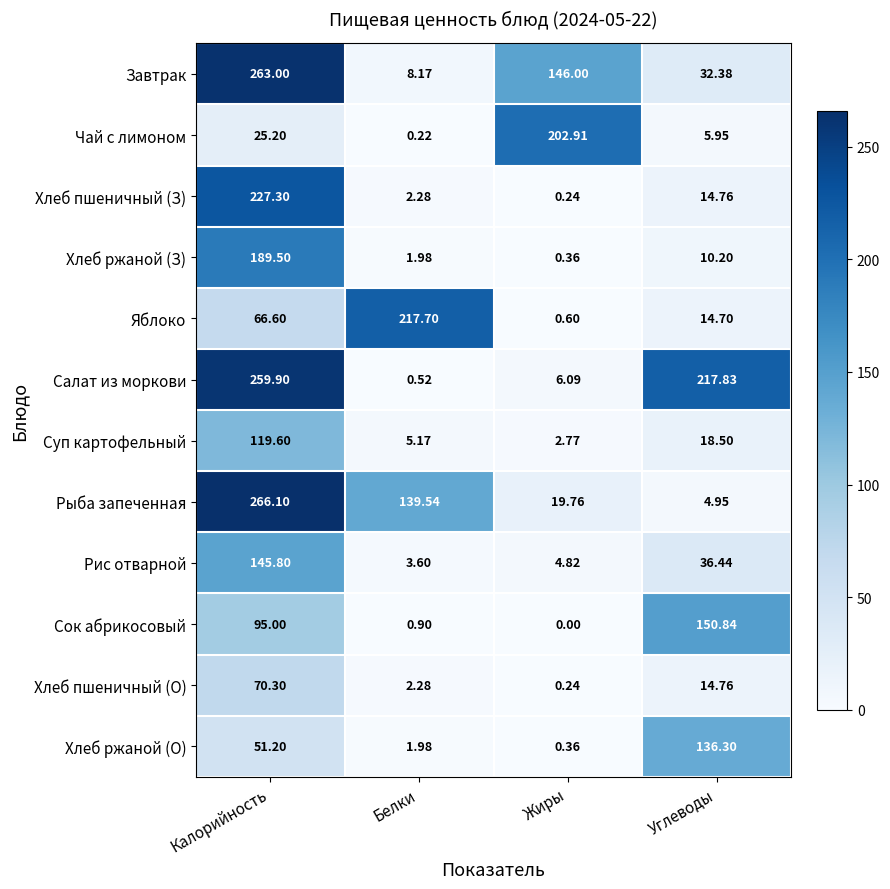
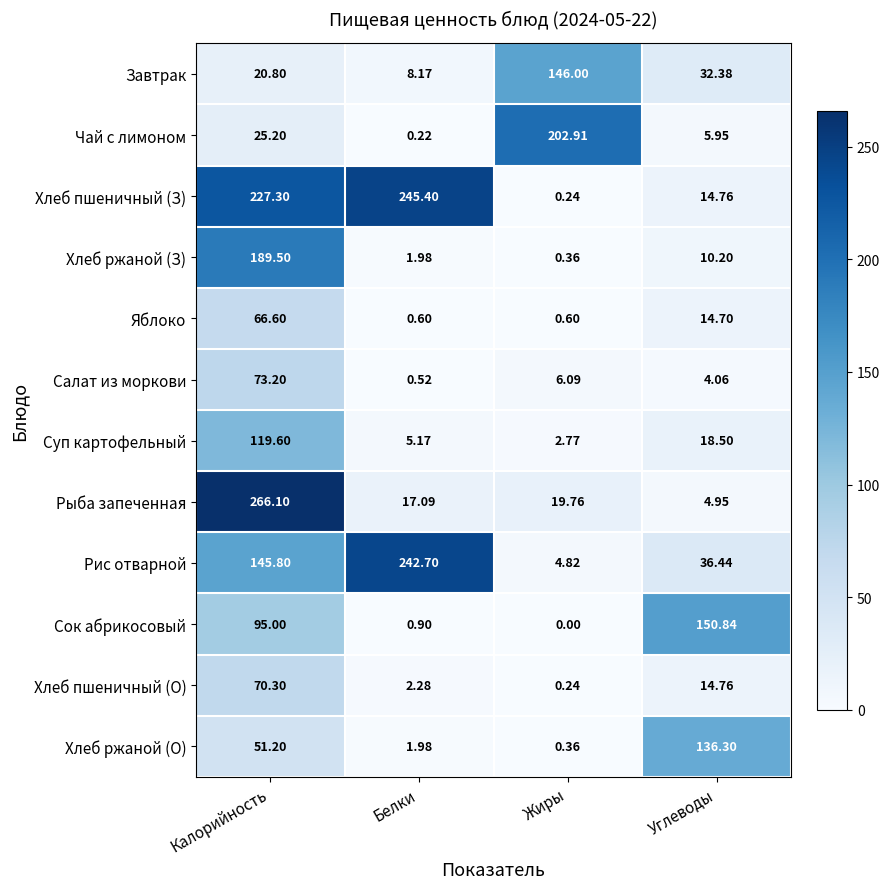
  {
    "Завтрак": {
-     "Калорийность": 263.00,
+     "Калорийность": 20.80,
      "Белки": 8.17,
      "Жиры": 146.00,
      "Углеводы": 32.38
    },
    "Чай с лимоном": {
      "Калорийность": 25.20,
      "Белки": 0.22,
      "Жиры": 202.91,
      "Углеводы": 5.95
    },
    "Хлеб пшеничный (З)": {
      "Калорийность": 227.30,
-     "Белки": 2.28,
+     "Белки": 245.40,
      "Жиры": 0.24,
      "Углеводы": 14.76
    },
    "Хлеб ржаной (З)": {
      "Калорийность": 189.50,
      "Белки": 1.98,
      "Жиры": 0.36,
      "Углеводы": 10.20
    },
    "Яблоко": {
      "Калорийность": 66.60,
-     "Белки": 217.70,
+     "Белки": 0.60,
      "Жиры": 0.60,
      "Углеводы": 14.70
    },
    "Салат из моркови": {
-     "Калорийность": 259.90,
+     "Калорийность": 73.20,
      "Белки": 0.52,
      "Жиры": 6.09,
-     "Углеводы": 217.83
+     "Углеводы": 4.06
    },
    "Суп картофельный": {
      "Калорийность": 119.60,
      "Белки": 5.17,
      "Жиры": 2.77,
      "Углеводы": 18.50
    },
    "Рыба запеченная": {
      "Калорийность": 266.10,
-     "Белки": 139.54,
+     "Белки": 17.09,
      "Жиры": 19.76,
      "Углеводы": 4.95
    },
    "Рис отварной": {
      "Калорийность": 145.80,
-     "Белки": 3.60,
+     "Белки": 242.70,
      "Жиры": 4.82,
      "Углеводы": 36.44
    },
    "Сок абрикосовый": {
      "Калорийность": 95.00,
      "Белки": 0.90,
      "Жиры": 0.00,
      "Углеводы": 150.84
    },
    "Хлеб пшеничный (О)": {
      "Калорийность": 70.30,
      "Белки": 2.28,
      "Жиры": 0.24,
      "Углеводы": 14.76
    },
    "Хлеб ржаной (О)": {
      "Калорийность": 51.20,
      "Белки": 1.98,
      "Жиры": 0.36,
      "Углеводы": 136.30
    }
  }
